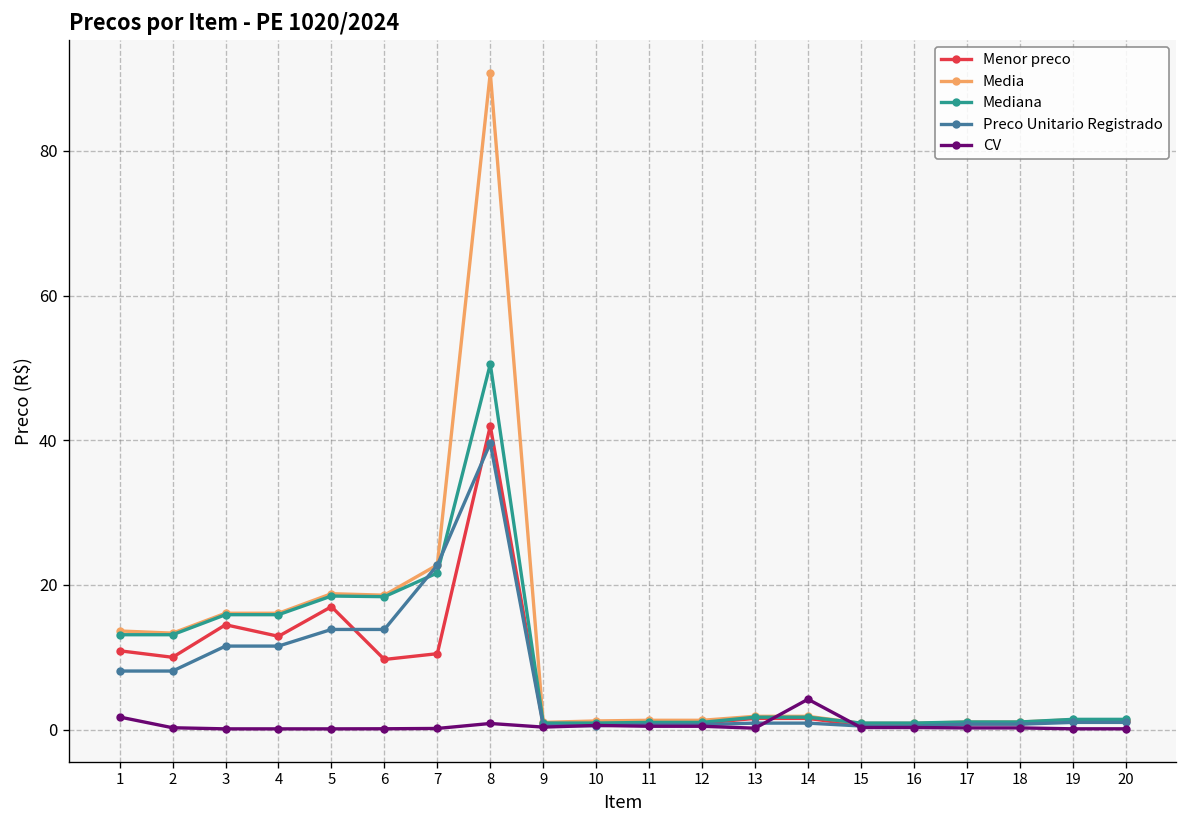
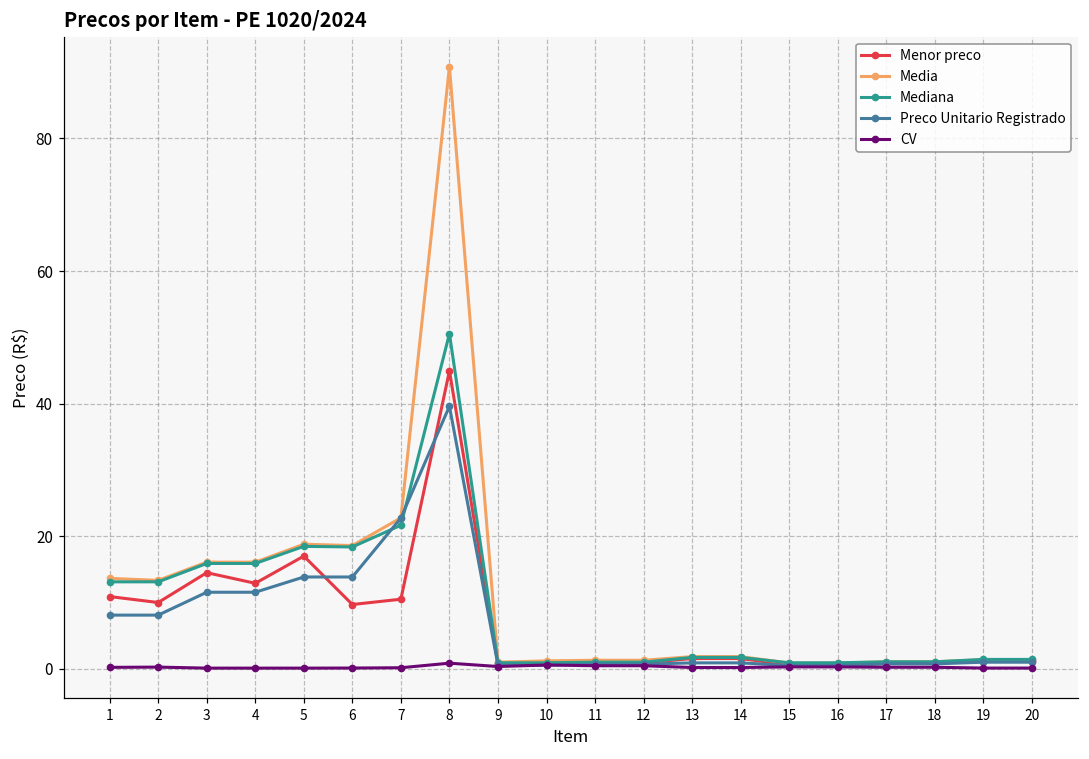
  {
    "Menor preco": {
      "1": 11,
      "2": 10,
      "3": 15,
      "4": 13,
      "5": 17,
      "6": 10,
      "7": 11,
-     "8": 42
+     "8": 45
    },
    "Media": {
      "1": 14,
      "8": 91
    },
    "CV": {
-     "1": 2,
+     "1": 0,
      "2": 0,
      "3": 0,
      "4": 0,
      "5": 0,
      "6": 0,
      "7": 0,
      "8": 1,
      "13": 0,
-     "14": 4,
+     "14": 0,
      "17": 0,
      "18": 0,
      "19": 0,
      "20": 0
    }
  }
